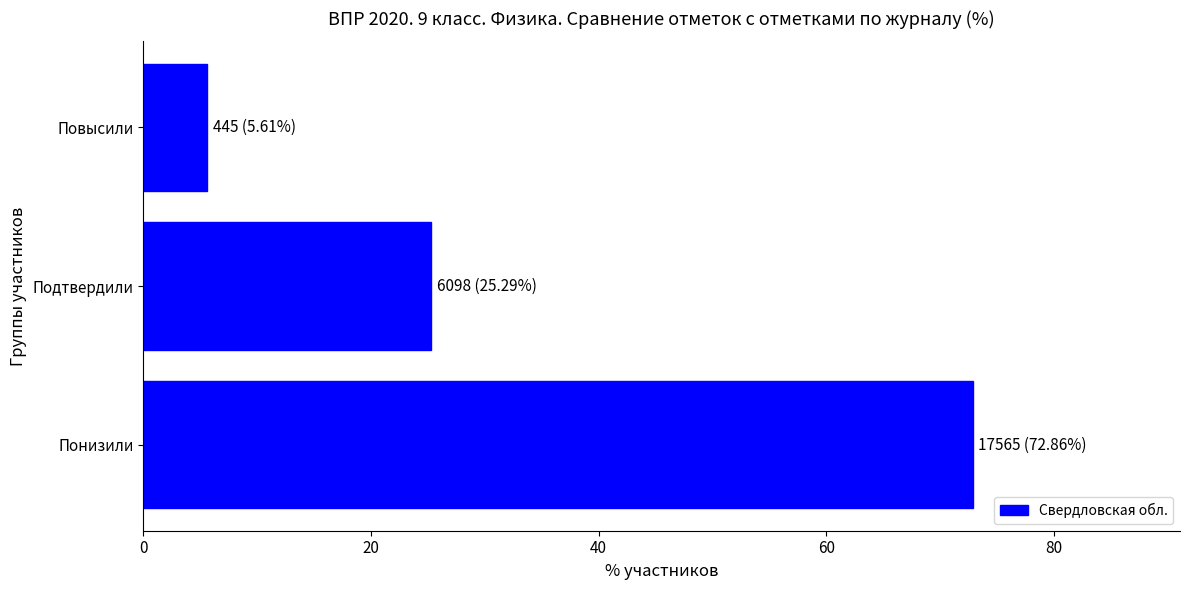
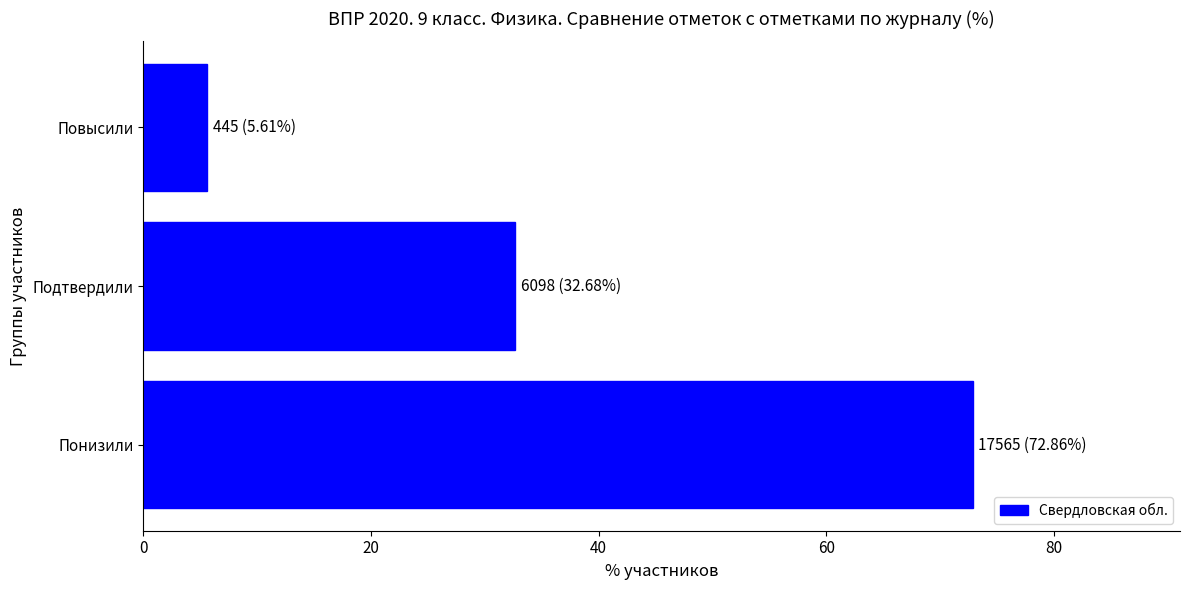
  {
    "Повысили": "(5.61%)",
-   "Подтвердили": "(25.29%)",
+   "Подтвердили": "(32.68%)",
    "Понизили": "(72.86%)"
  }
